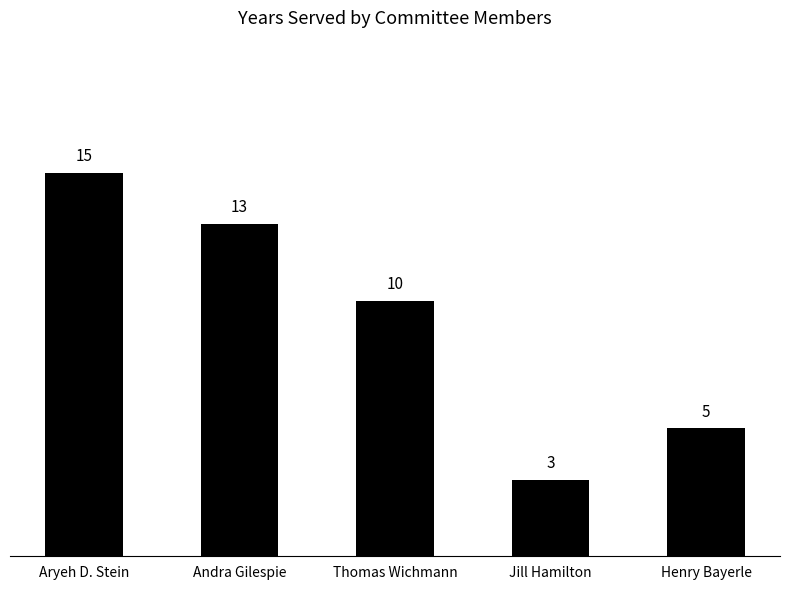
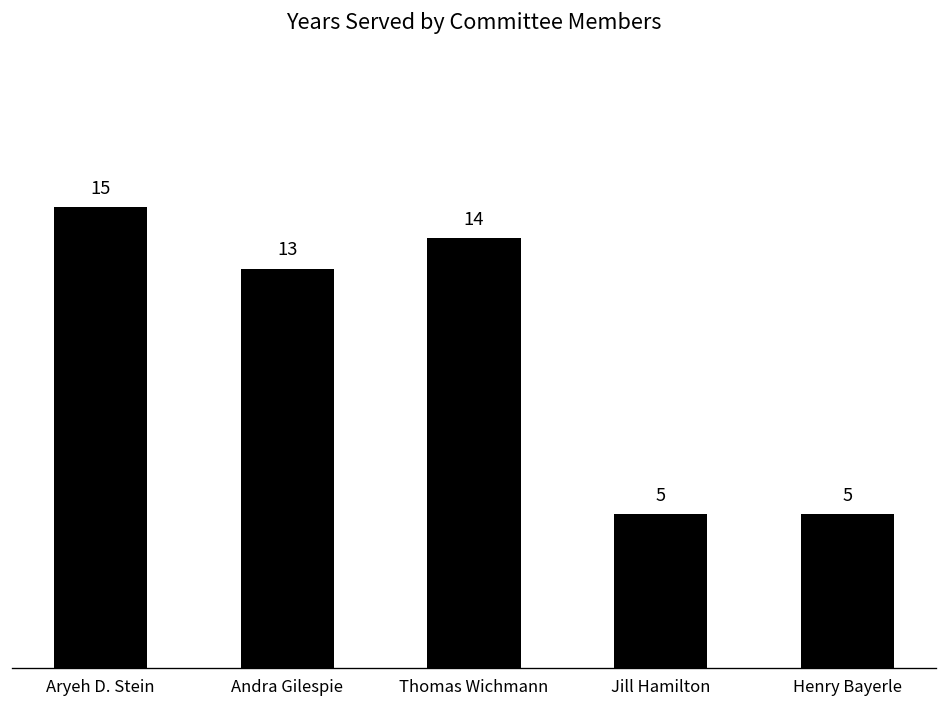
  {
    "Aryeh D. Stein": 15,
    "Andra Gilespie": 13,
-   "Thomas Wichmann": 10,
-   "Jill Hamilton": 3,
+   "Thomas Wichmann": 14,
+   "Jill Hamilton": 5,
    "Henry Bayerle": 5
  }
